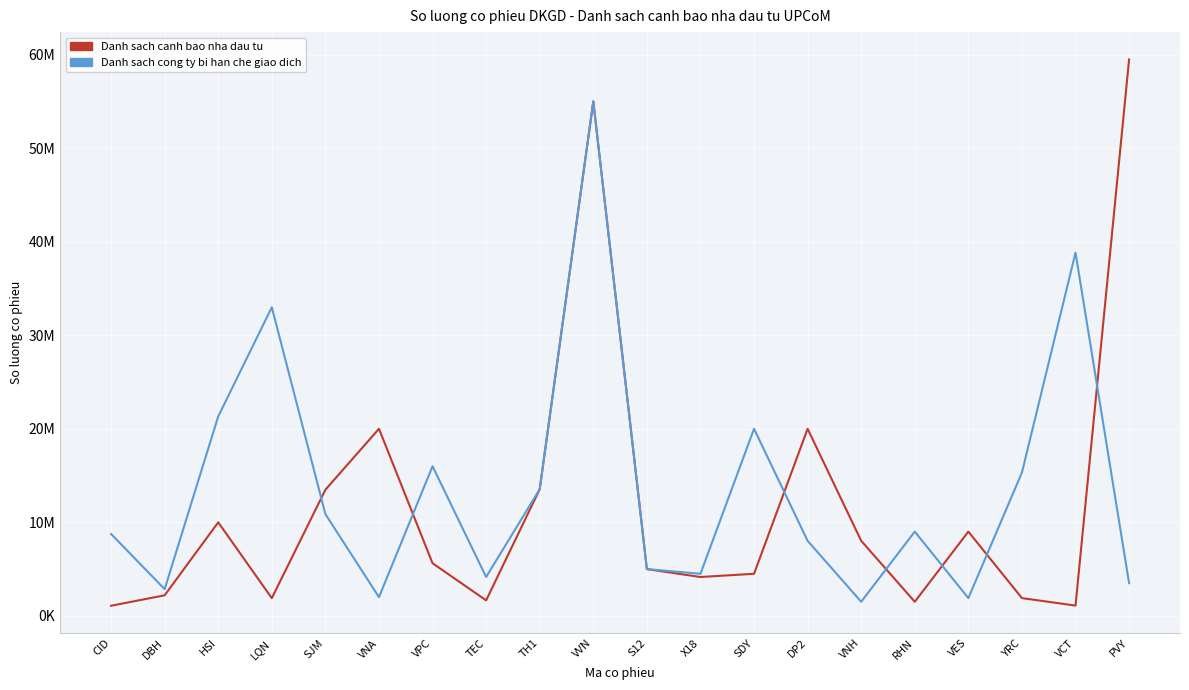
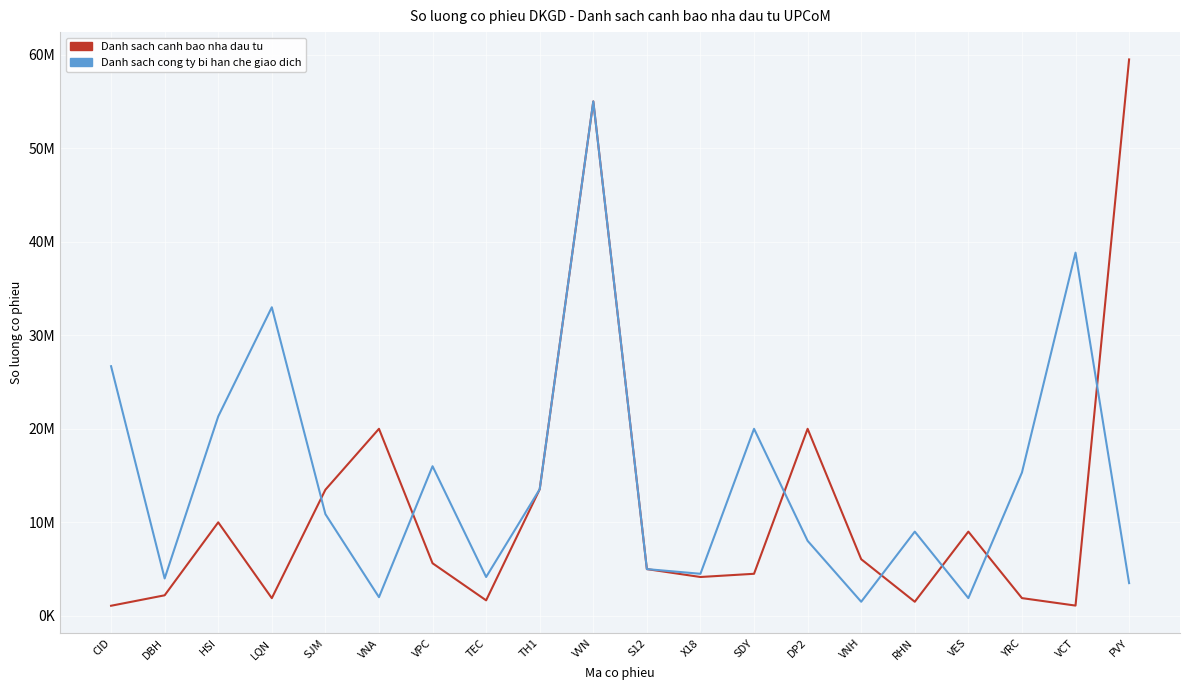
  {
    "Danh sach canh bao nha dau tu": {
      "CID": 1000000,
      "DBH": 2000000,
      "HSI": 10000000,
      "LQN": 2000000,
      "SJM": 13000000,
      "VNA": 20000000,
      "VPC": 6000000,
      "TEC": 2000000,
      "X18": 4000000,
      "SDY": 5000000,
      "DP2": 20000000,
-     "VNH": 8000000,
+     "VNH": 6000000,
      "RHN": 2000000,
      "VES": 9000000,
      "YRC": 2000000,
      "VCT": 1000000,
      "PVY": 59000000
    },
    "Danh sach cong ty bi han che giao dich": {
-     "CID": 9000000,
-     "DBH": 3000000,
+     "CID": 27000000,
+     "DBH": 4000000,
      "HSI": 21000000,
      "LQN": 33000000,
      "SJM": 11000000,
      "VNA": 2000000,
      "VPC": 16000000,
      "TEC": 4000000,
      "X18": 5000000,
      "SDY": 20000000,
      "DP2": 8000000,
      "VNH": 2000000,
      "RHN": 9000000,
      "VES": 2000000,
      "YRC": 15000000,
      "VCT": 39000000,
      "PVY": 4000000
    }
  }
